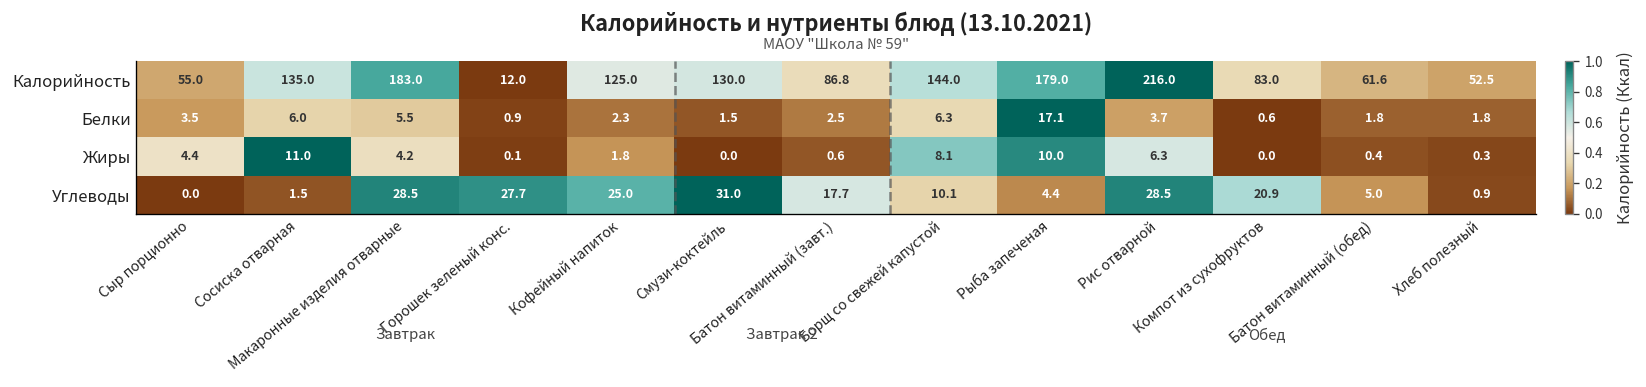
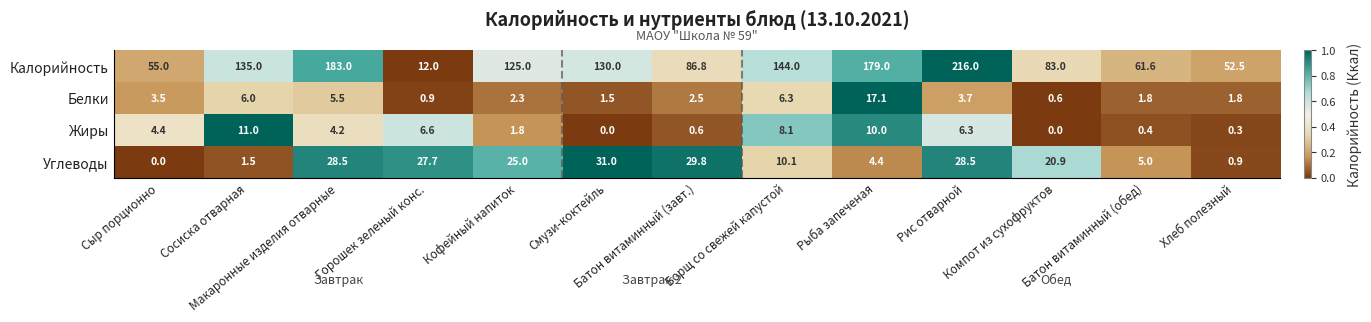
  {
    "Калорийность": {
      "Сыр порционно": 55.0,
      "Сосиска отварная": 135.0,
      "Макаронные изделия отварные": 183.0,
      "Горошек зеленый конс.": 12.0,
      "Кофейный напиток": 125.0,
      "Смузи-коктейль": 130.0,
      "Батон витаминный (завт.)": 86.8,
      "Борщ со свежей капустой": 144.0,
      "Рыба запеченая": 179.0,
      "Рис отварной": 216.0,
      "Компот из сухофруктов": 83.0,
      "Батон витаминный (обед)": 61.6,
      "Хлеб полезный": 52.5
    },
    "Белки": {
      "Сыр порционно": 3.5,
      "Сосиска отварная": 6.0,
      "Макаронные изделия отварные": 5.5,
      "Горошек зеленый конс.": 0.9,
      "Кофейный напиток": 2.3,
      "Смузи-коктейль": 1.5,
      "Батон витаминный (завт.)": 2.5,
      "Борщ со свежей капустой": 6.3,
      "Рыба запеченая": 17.1,
      "Рис отварной": 3.7,
      "Компот из сухофруктов": 0.6,
      "Батон витаминный (обед)": 1.8,
      "Хлеб полезный": 1.8
    },
    "Жиры": {
      "Сыр порционно": 4.4,
      "Сосиска отварная": 11.0,
      "Макаронные изделия отварные": 4.2,
-     "Горошек зеленый конс.": 0.1,
+     "Горошек зеленый конс.": 6.6,
      "Кофейный напиток": 1.8,
      "Смузи-коктейль": 0.0,
      "Батон витаминный (завт.)": 0.6,
      "Борщ со свежей капустой": 8.1,
      "Рыба запеченая": 10.0,
      "Рис отварной": 6.3,
      "Компот из сухофруктов": 0.0,
      "Батон витаминный (обед)": 0.4,
      "Хлеб полезный": 0.3
    },
    "Углеводы": {
      "Сыр порционно": 0.0,
      "Сосиска отварная": 1.5,
      "Макаронные изделия отварные": 28.5,
      "Горошек зеленый конс.": 27.7,
      "Кофейный напиток": 25.0,
      "Смузи-коктейль": 31.0,
-     "Батон витаминный (завт.)": 17.7,
+     "Батон витаминный (завт.)": 29.8,
      "Борщ со свежей капустой": 10.1,
      "Рыба запеченая": 4.4,
      "Рис отварной": 28.5,
      "Компот из сухофруктов": 20.9,
      "Батон витаминный (обед)": 5.0,
      "Хлеб полезный": 0.9
    }
  }
